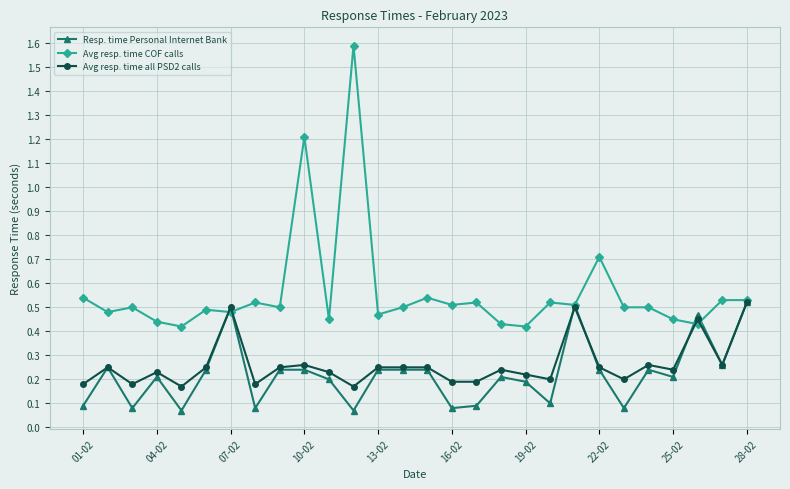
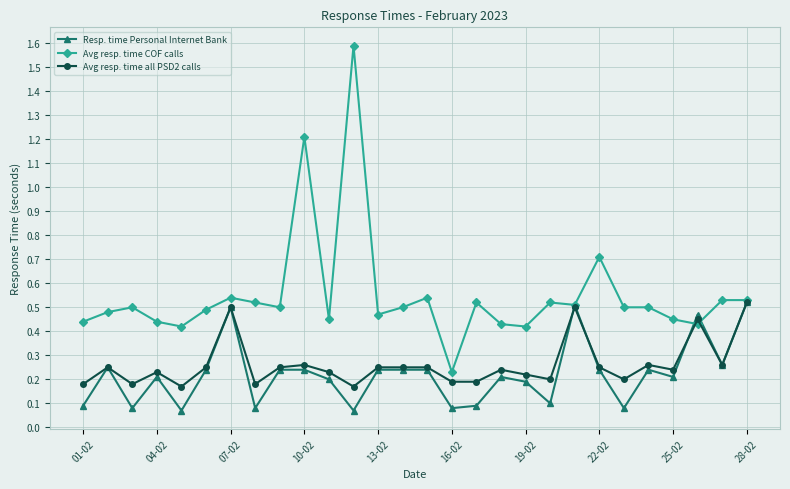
  {
    "Avg resp. time COF calls": {
-     "01-02": 0.54,
+     "01-02": 0.44,
      "04-02": 0.44,
-     "07-02": 0.48,
+     "07-02": 0.54,
      "10-02": 1.21,
      "13-02": 0.47,
-     "16-02": 0.51,
+     "16-02": 0.23,
      "19-02": 0.42,
      "22-02": 0.71,
      "25-02": 0.45
    }
  }
